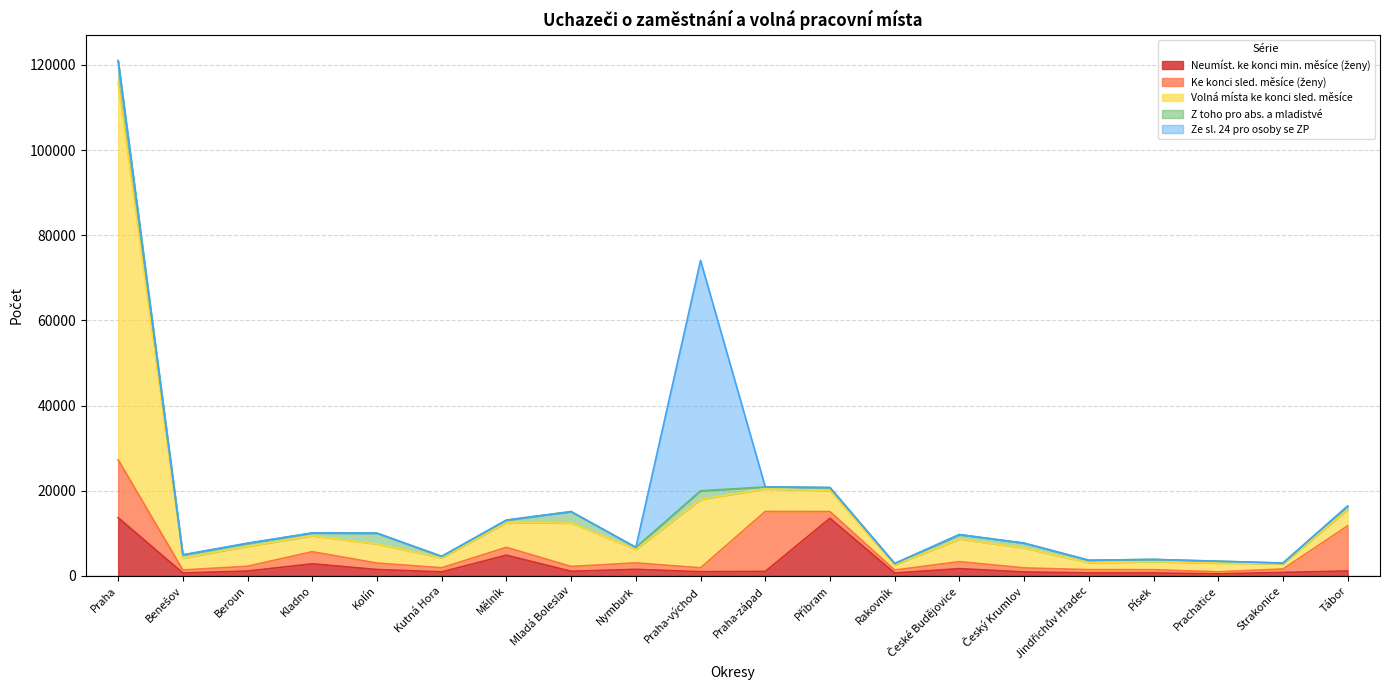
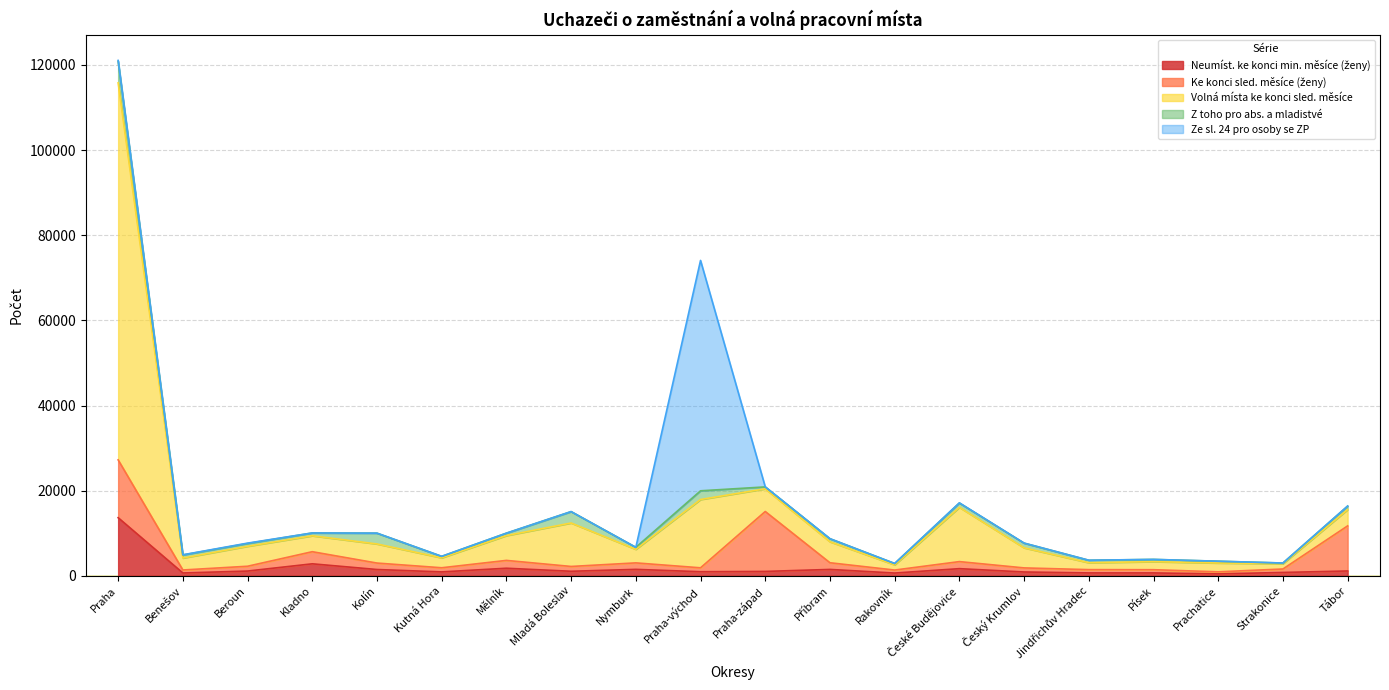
  {
    "Neumíst. ke konci min. měsíce (ženy)": {
      "Praha": 14000,
      "Benešov": 1000,
      "Beroun": 1000,
      "Kladno": 3000,
      "Kolín": 1000,
      "Kutná Hora": 1000,
-     "Mělník": 5000,
+     "Mělník": 2000,
      "Mladá Boleslav": 1000,
      "Nymburk": 2000,
      "Praha-východ": 1000,
      "Praha-západ": 1000,
-     "Příbram": 14000,
+     "Příbram": 2000,
      "Rakovník": 1000,
      "České Budějovice": 2000,
      "Český Krumlov": 1000,
      "Jindřichův Hradec": 1000,
      "Písek": 1000,
      "Strakonice": 1000,
      "Tábor": 1000
    },
    "Ke konci sled. měsíce (ženy)": {
      "Praha": 14000,
      "Benešov": 1000,
      "Beroun": 1000,
      "Kladno": 3000,
      "Kolín": 2000,
      "Kutná Hora": 1000,
      "Mělník": 2000,
      "Mladá Boleslav": 1000,
      "Nymburk": 2000,
      "Praha-východ": 1000,
      "Praha-západ": 14000,
      "Příbram": 2000,
      "Rakovník": 1000,
      "České Budějovice": 2000,
      "Český Krumlov": 1000,
      "Jindřichův Hradec": 1000,
      "Písek": 1000,
      "Strakonice": 1000,
      "Tábor": 11000
    },
    "Volná místa ke konci sled. měsíce": {
      "Praha": 89000,
      "Benešov": 3000,
      "Beroun": 5000,
      "Kladno": 4000,
      "Kolín": 4000,
      "Mladá Boleslav": 10000,
      "Praha-východ": 16000,
      "Příbram": 5000,
-     "České Budějovice": 5000,
+     "České Budějovice": 13000,
      "Český Krumlov": 5000,
      "Tábor": 4000
    },
    "Z toho pro abs. a mladistvé": {
      "Praha-východ": 2000
    },
    "Ze sl. 24 pro osoby se ZP": {
      "Praha-východ": 54000
    }
  }
